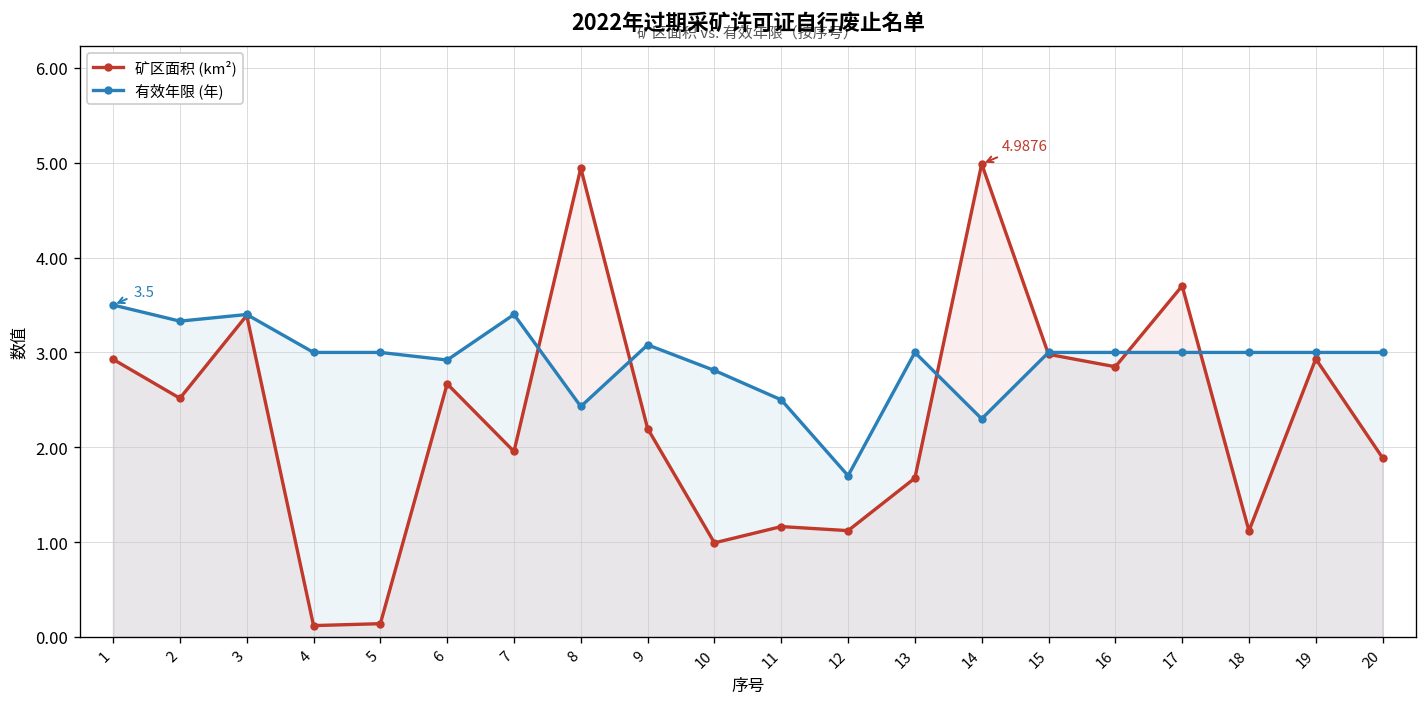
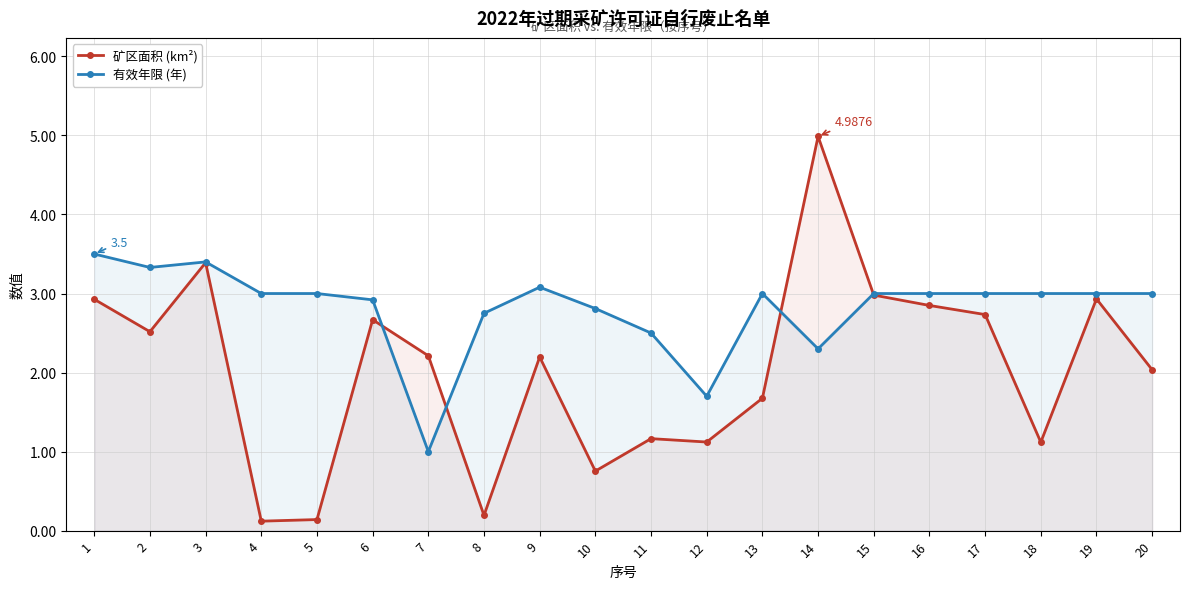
  {
    "矿区面积 (km²)": {
      "1": 2.9,
      "2": 2.5,
      "4": 0.1,
      "5": 0.1,
      "6": 2.7,
-     "7": 2.0,
-     "8": 4.9,
+     "7": 2.2,
+     "8": 0.2,
      "9": 2.2,
-     "10": 1.0,
+     "10": 0.8,
      "11": 1.2,
      "12": 1.1,
      "13": 1.7,
      "16": 2.8,
-     "17": 3.7,
+     "17": 2.7,
      "18": 1.1,
      "19": 2.9,
-     "20": 1.9
+     "20": 2.0
    },
    "有效年限 (年)": {
      "2": 3.3,
      "4": 3.0,
      "5": 3.0,
      "6": 2.9,
-     "7": 3.4,
-     "8": 2.4,
+     "7": 1.0,
+     "8": 2.8,
      "9": 3.1,
      "10": 2.8,
      "11": 2.5,
      "12": 1.7,
      "13": 3.0,
      "14": 2.3,
      "16": 3.0,
      "17": 3.0,
      "18": 3.0,
      "19": 3.0,
      "20": 3.0
    }
  }
